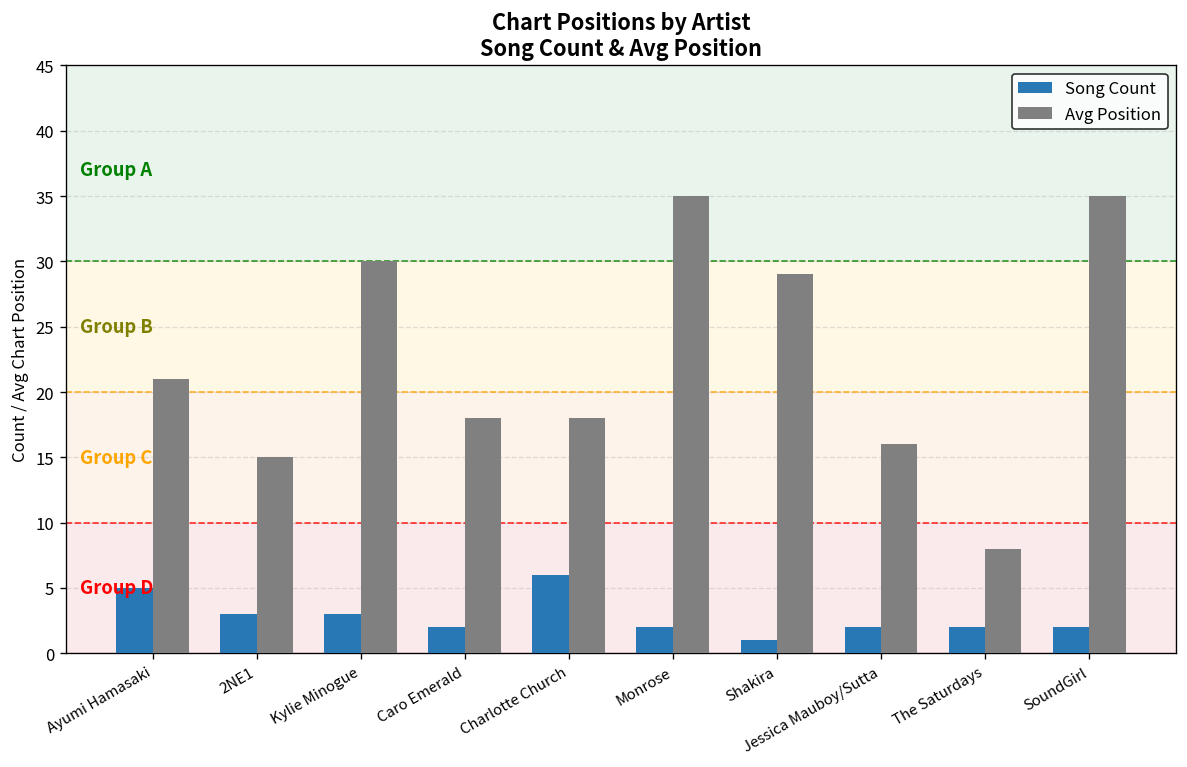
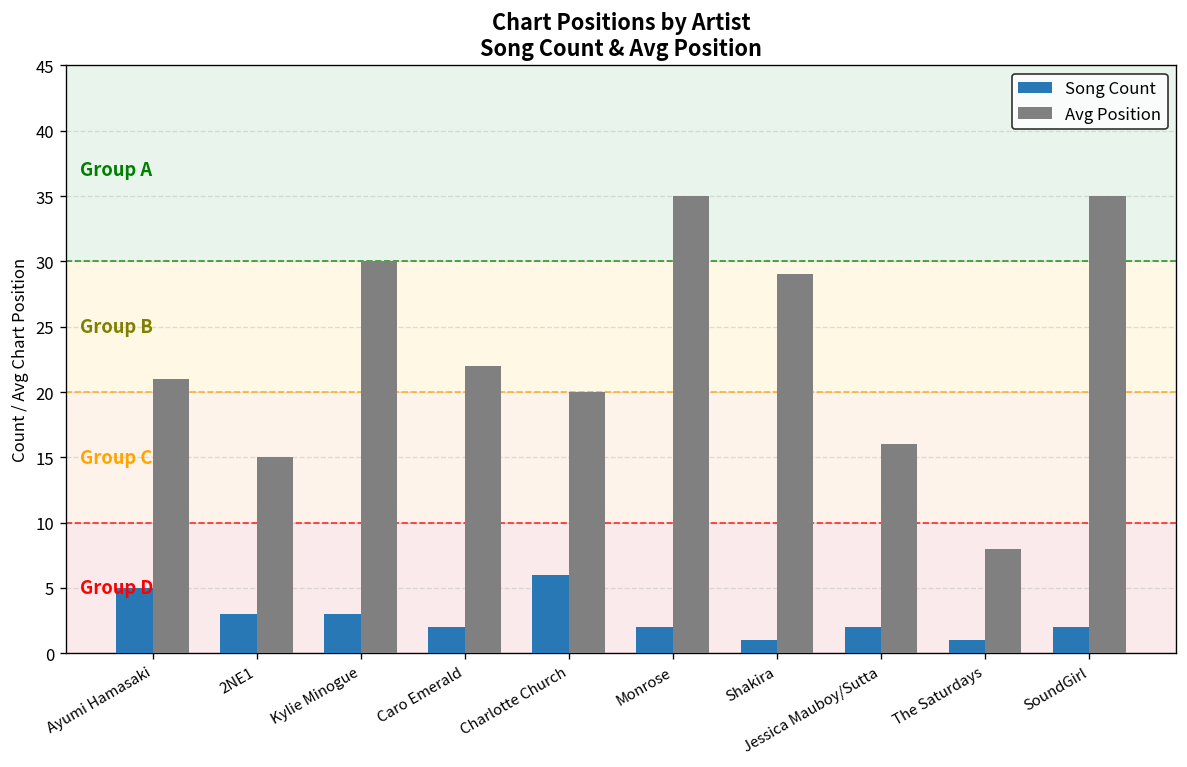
  {
    "Song Count": {
      "Ayumi Hamasaki": 5,
      "2NE1": 3,
      "Kylie Minogue": 3,
      "Caro Emerald": 2,
      "Charlotte Church": 6,
      "Monrose": 2,
      "Shakira": 1,
      "Jessica Mauboy/Sutta": 2,
-     "The Saturdays": 2,
+     "The Saturdays": 1,
      "SoundGirl": 2
    },
    "Avg Position": {
      "Ayumi Hamasaki": 21,
      "2NE1": 15,
      "Kylie Minogue": 30,
-     "Caro Emerald": 18,
-     "Charlotte Church": 18,
+     "Caro Emerald": 22,
+     "Charlotte Church": 20,
      "Monrose": 35,
      "Shakira": 29,
      "Jessica Mauboy/Sutta": 16,
      "The Saturdays": 8,
      "SoundGirl": 35
    }
  }
